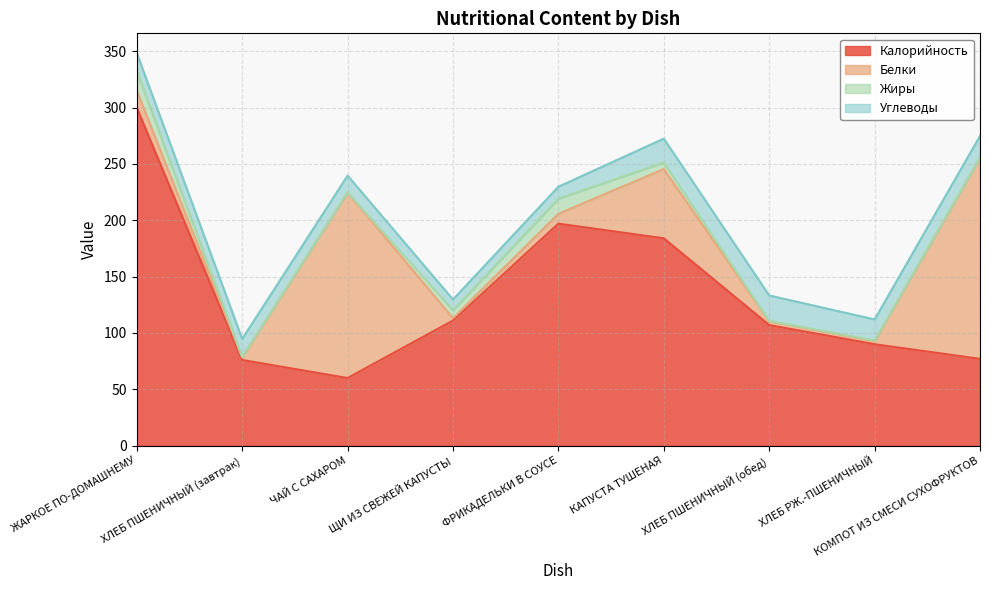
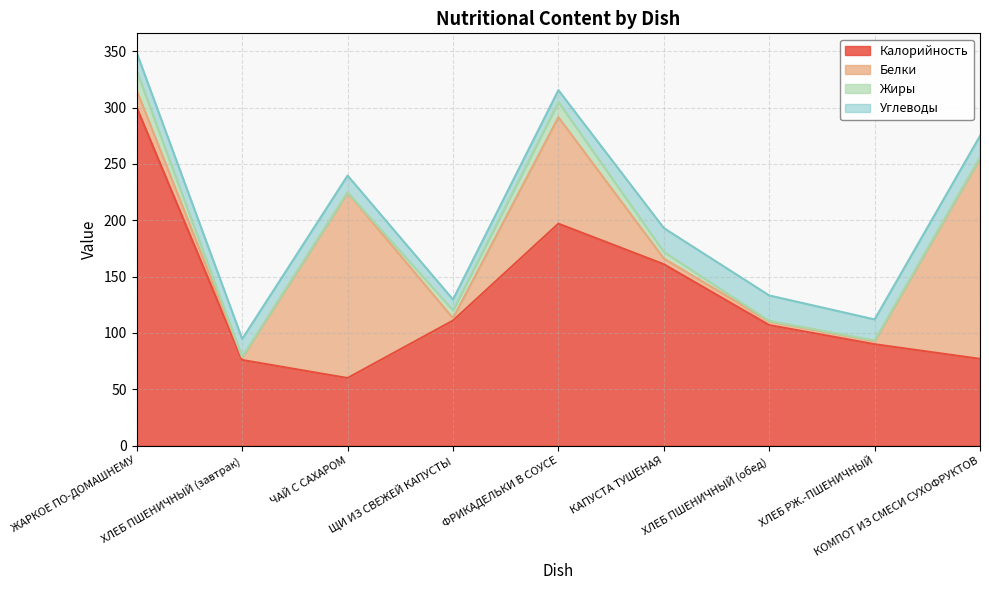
  {
    "Калорийность": {
      "ЖАРКОЕ ПО-ДОМАШНЕМУ": 300,
      "ХЛЕБ ПШЕНИЧНЫЙ (завтрак)": 76,
      "ЧАЙ С САХАРОМ": 60,
      "ФРИКАДЕЛЬКИ В СОУСЕ": 197,
-     "КАПУСТА ТУШЕНАЯ": 184,
+     "КАПУСТА ТУШЕНАЯ": 161,
      "ХЛЕБ ПШЕНИЧНЫЙ (обед)": 107,
      "ХЛЕБ РЖ.-ПШЕНИЧНЫЙ": 90,
      "КОМПОТ ИЗ СМЕСИ СУХОФРУКТОВ": 77
    },
    "Белки": {
      "ЖАРКОЕ ПО-ДОМАШНЕМУ": 15,
-     "ФРИКАДЕЛЬКИ В СОУСЕ": 9,
-     "КАПУСТА ТУШЕНАЯ": 62
+     "ФРИКАДЕЛЬКИ В СОУСЕ": 95,
+     "КАПУСТА ТУШЕНАЯ": 5
    }
  }
